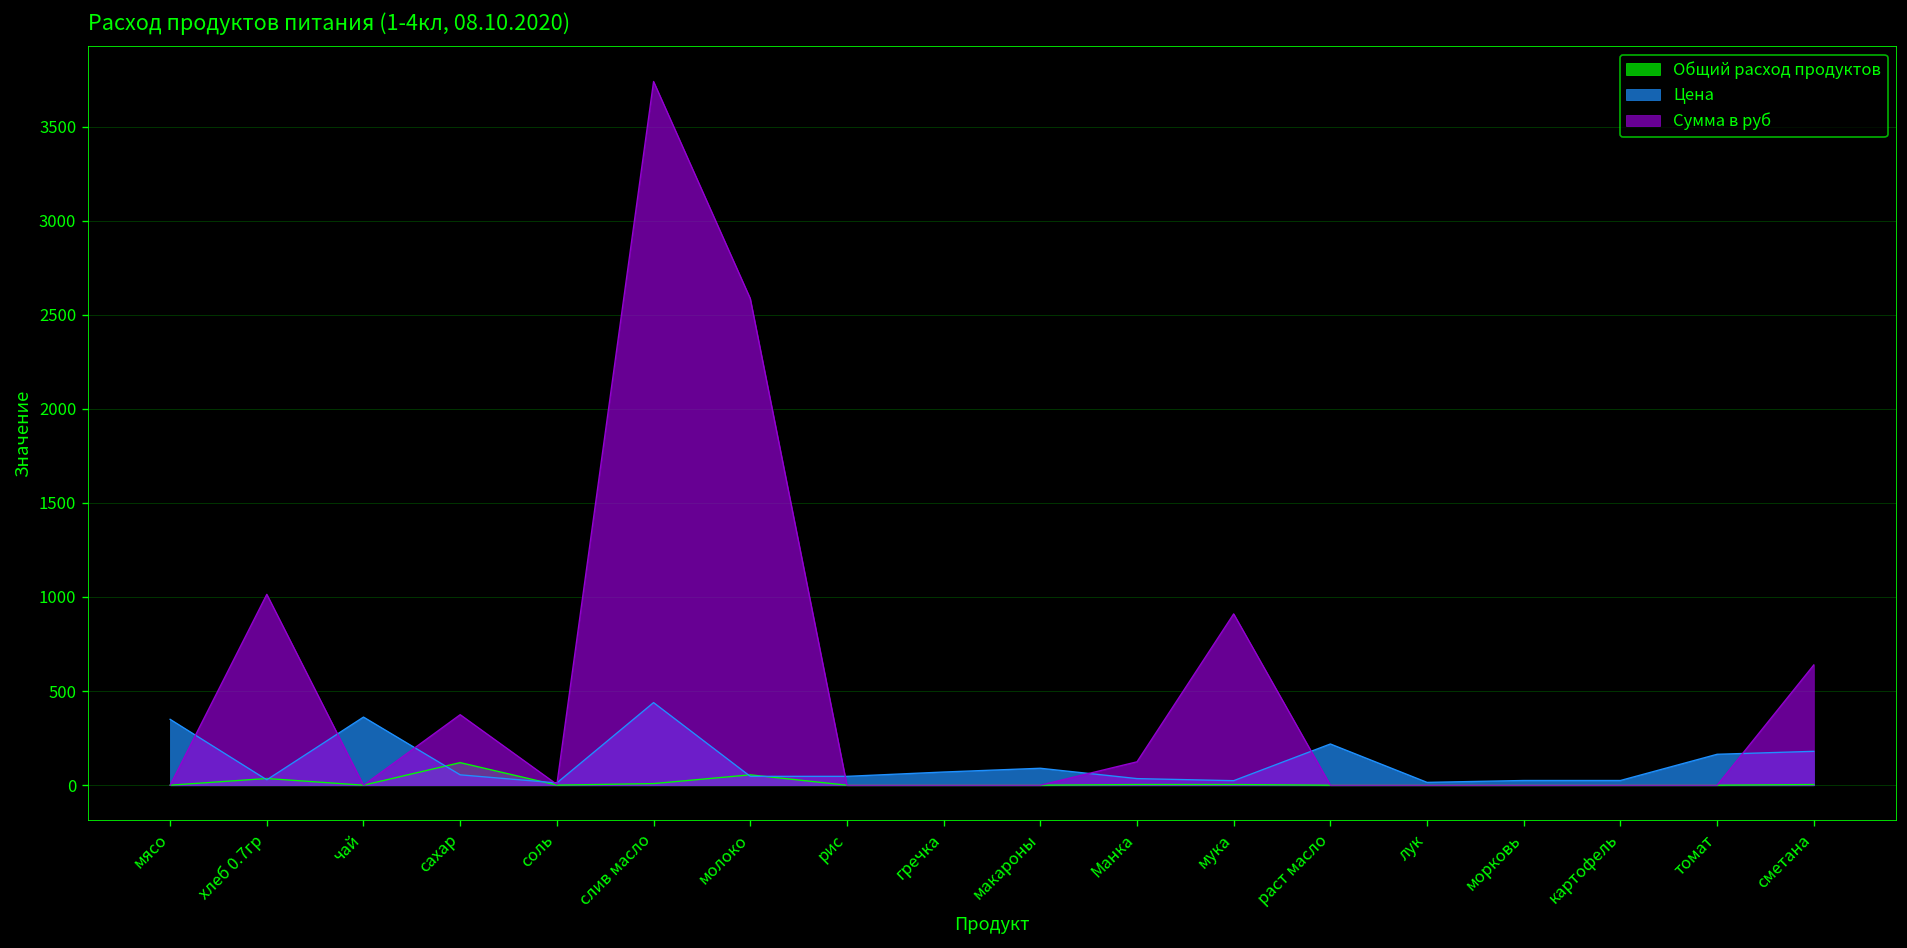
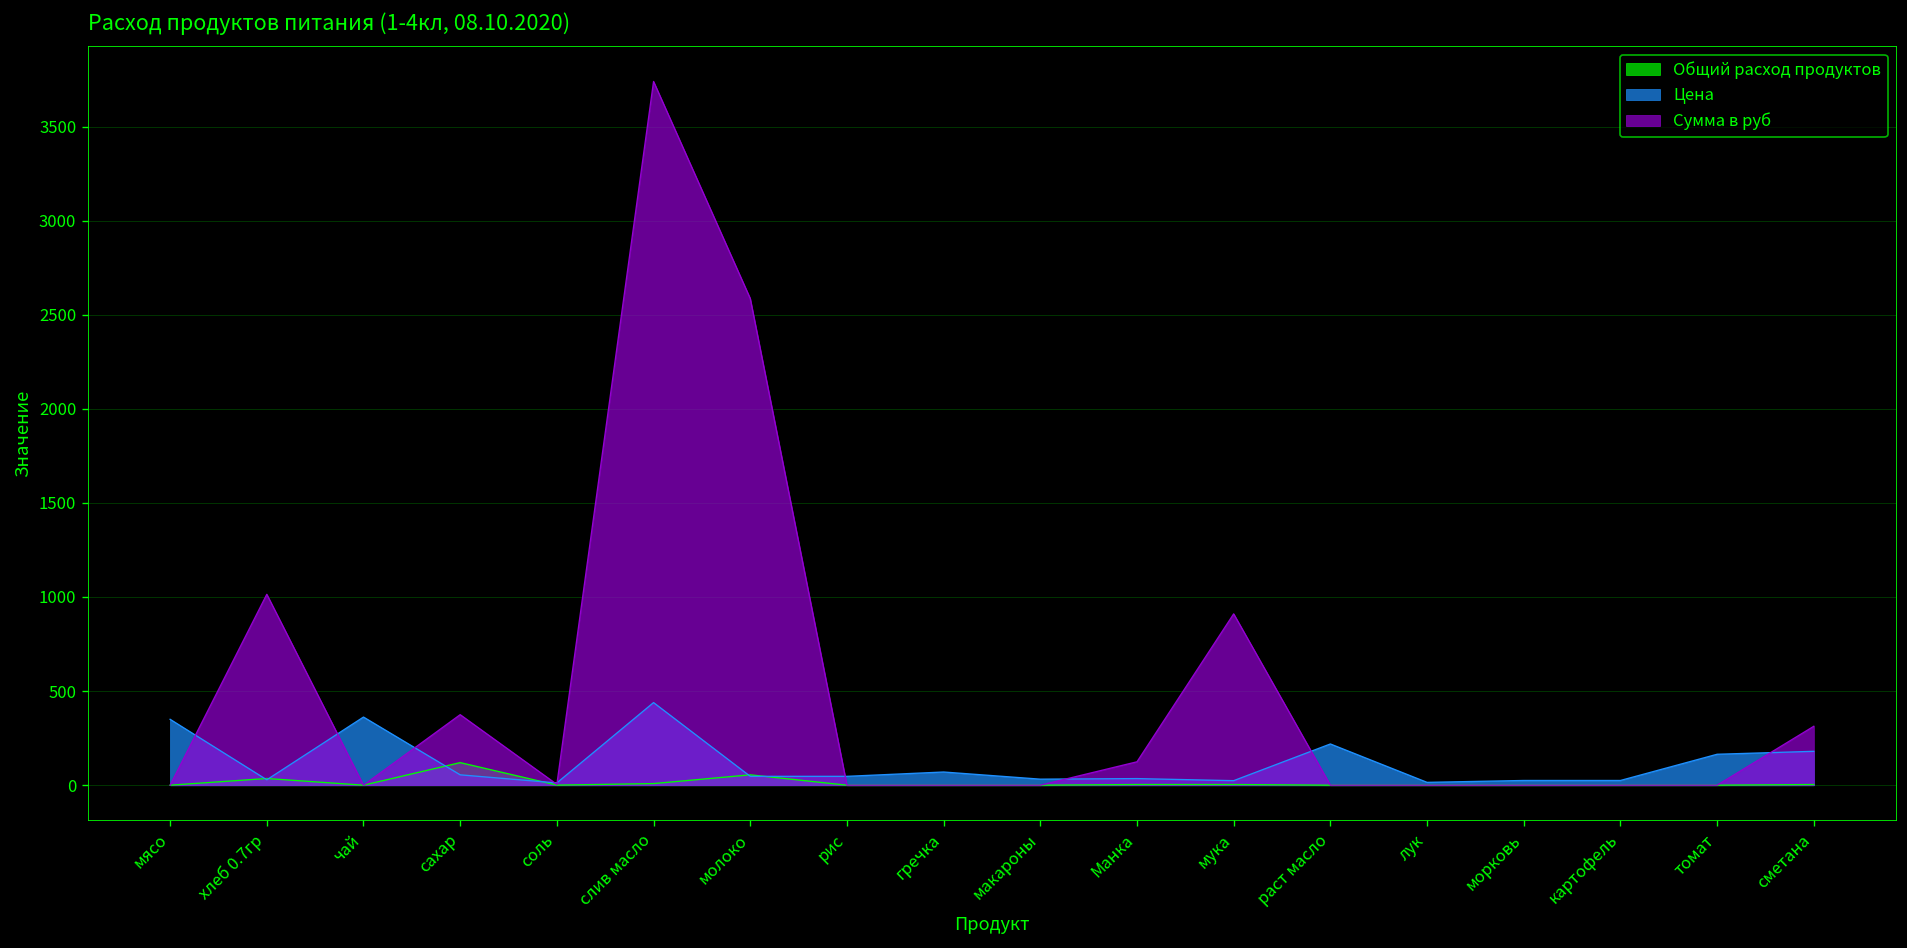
  {
    "Общий расход продуктов": {
      "сахар": 120,
      "слив масло": 10,
      "Манка": 0,
      "мука": 0,
      "сметана": 0
    },
    "Цена": {
      "мясо": 350,
      "чай": 360,
      "сахар": 60,
      "слив масло": 440,
      "рис": 50,
      "гречка": 70,
-     "макароны": 90,
+     "макароны": 30,
      "Манка": 40,
      "мука": 20,
      "раст масло": 220,
      "морковь": 30,
      "картофель": 30,
      "томат": 160,
      "сметана": 180
    },
    "Сумма в руб": {
      "хлеб 0.7гр": 1010,
      "сахар": 370,
      "слив масло": 3740,
      "молоко": 2590,
      "Манка": 120,
      "мука": 910,
-     "сметана": 640
+     "сметана": 310
    }
  }
